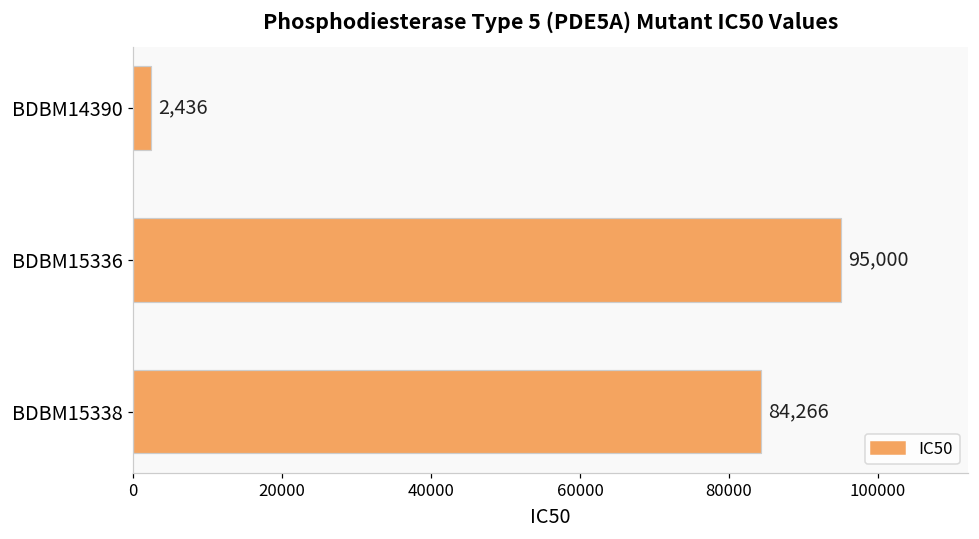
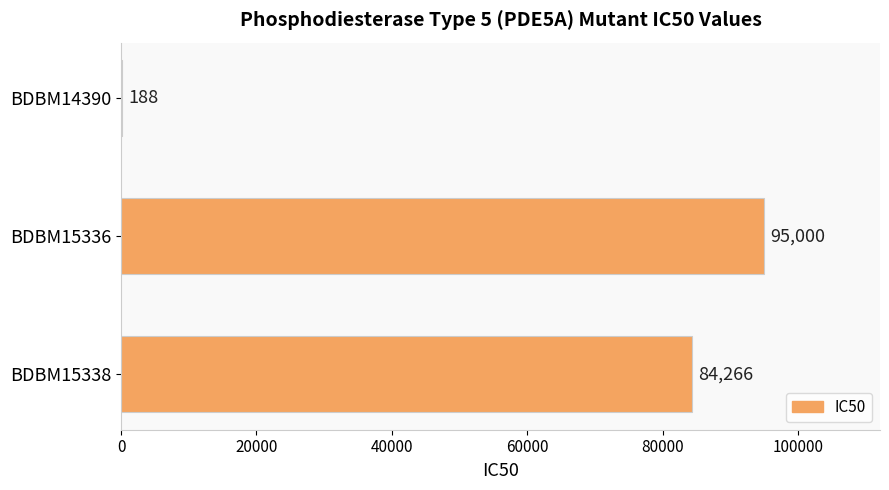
  {
-   "BDBM14390": "2,436",
+   "BDBM14390": "188",
    "BDBM15336": "95,000",
    "BDBM15338": "84,266"
  }
